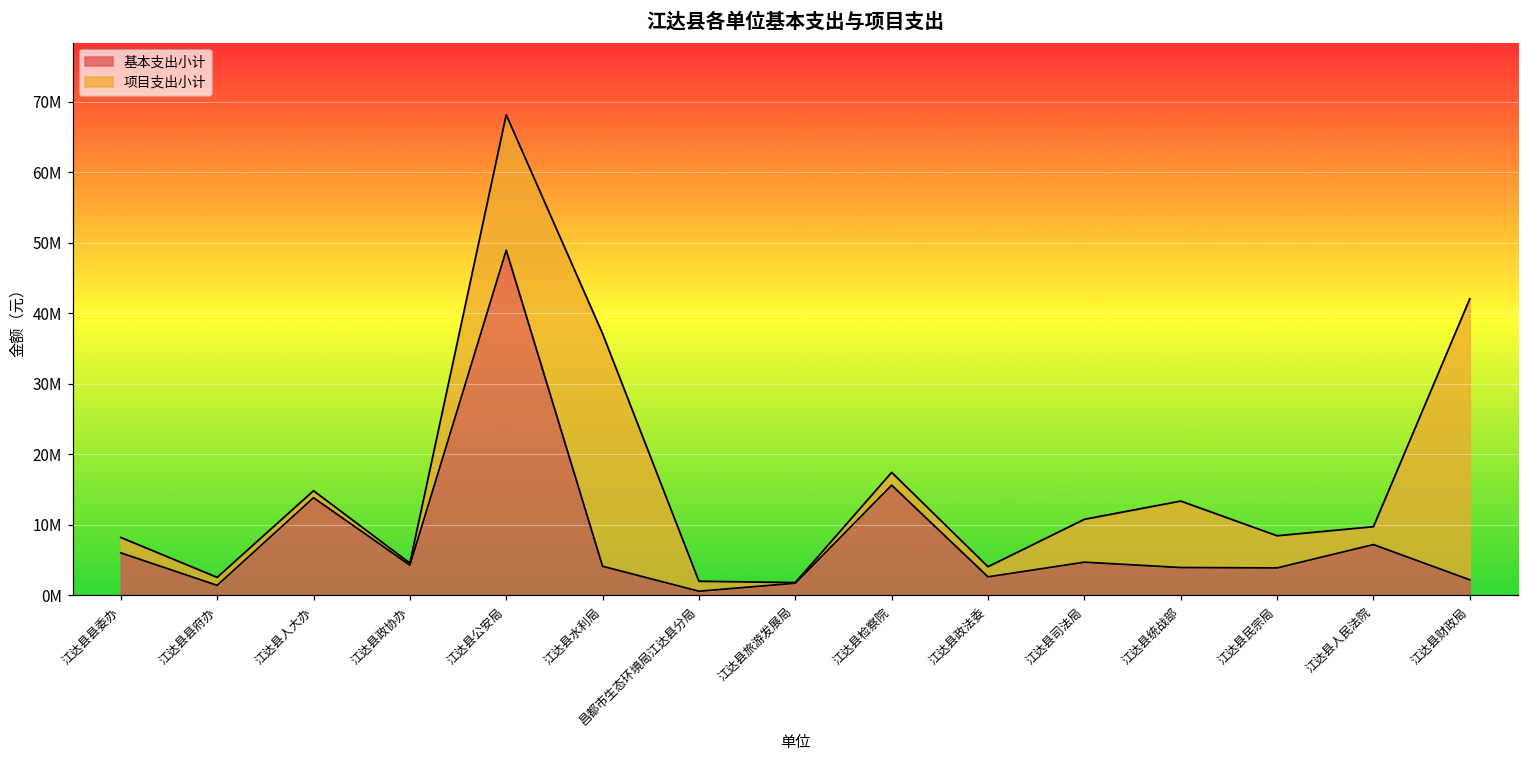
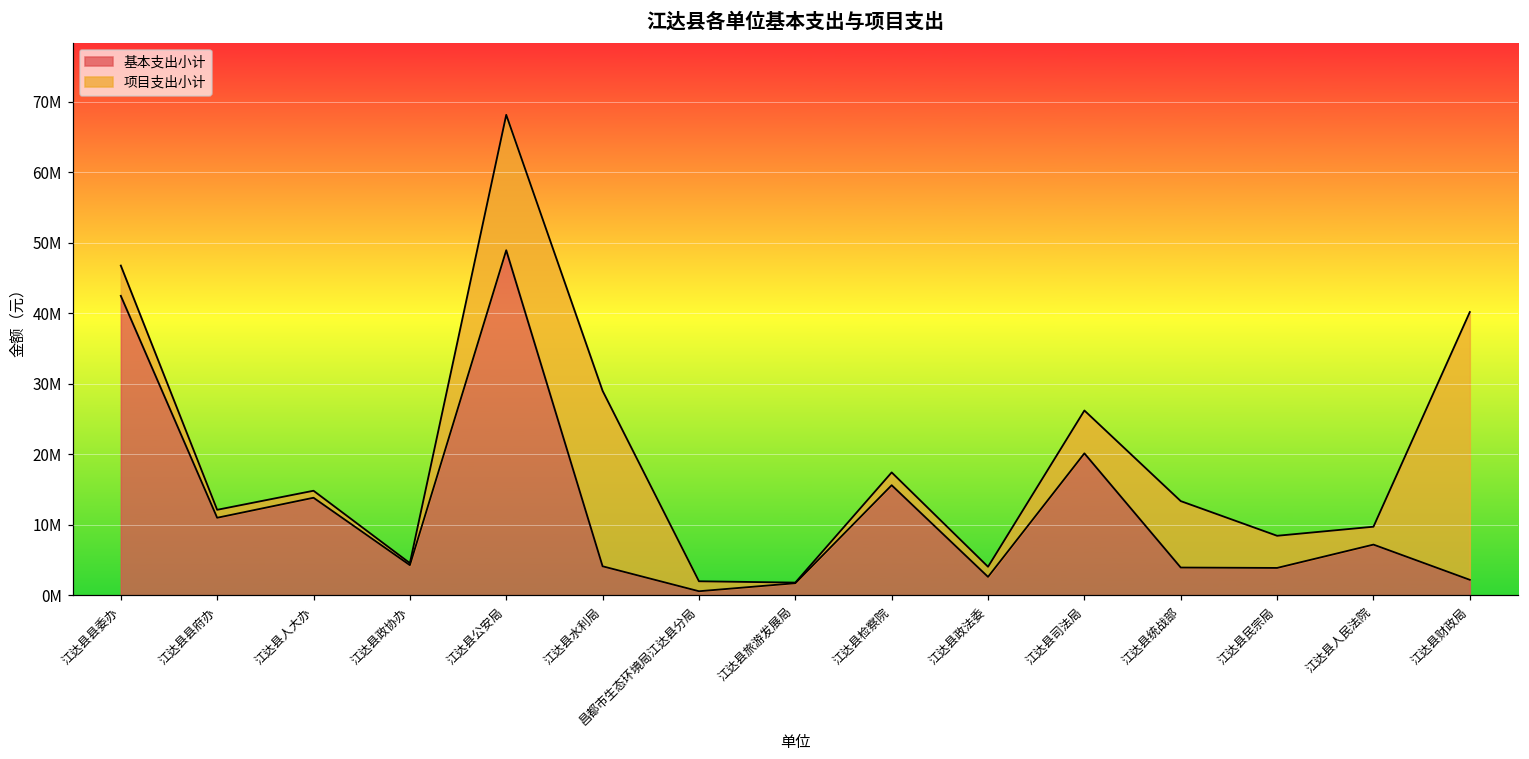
  {
    "基本支出小计": {
-     "江达县县委办": 6000000,
-     "江达县县府办": 1000000,
+     "江达县县委办": 42000000,
+     "江达县县府办": 11000000,
      "江达县人大办": 14000000,
      "江达县公安局": 49000000,
      "江达县水利局": 4000000,
      "昌都市生态环境局江达县分局": 1000000,
      "江达县检察院": 16000000,
      "江达县政法委": 3000000,
-     "江达县司法局": 5000000,
+     "江达县司法局": 20000000,
      "江达县统战部": 4000000,
      "江达县民宗局": 4000000,
      "江达县人民法院": 7000000,
      "江达县财政局": 2000000
    },
    "项目支出小计": {
-     "江达县县委办": 2000000,
+     "江达县县委办": 4000000,
      "江达县县府办": 1000000,
      "江达县人大办": 1000000,
      "江达县公安局": 19000000,
-     "江达县水利局": 33000000,
+     "江达县水利局": 25000000,
      "昌都市生态环境局江达县分局": 1000000,
      "江达县检察院": 2000000,
      "江达县政法委": 1000000,
      "江达县司法局": 6000000,
      "江达县统战部": 9000000,
      "江达县民宗局": 5000000,
      "江达县人民法院": 3000000,
-     "江达县财政局": 40000000
+     "江达县财政局": 38000000
    }
  }
